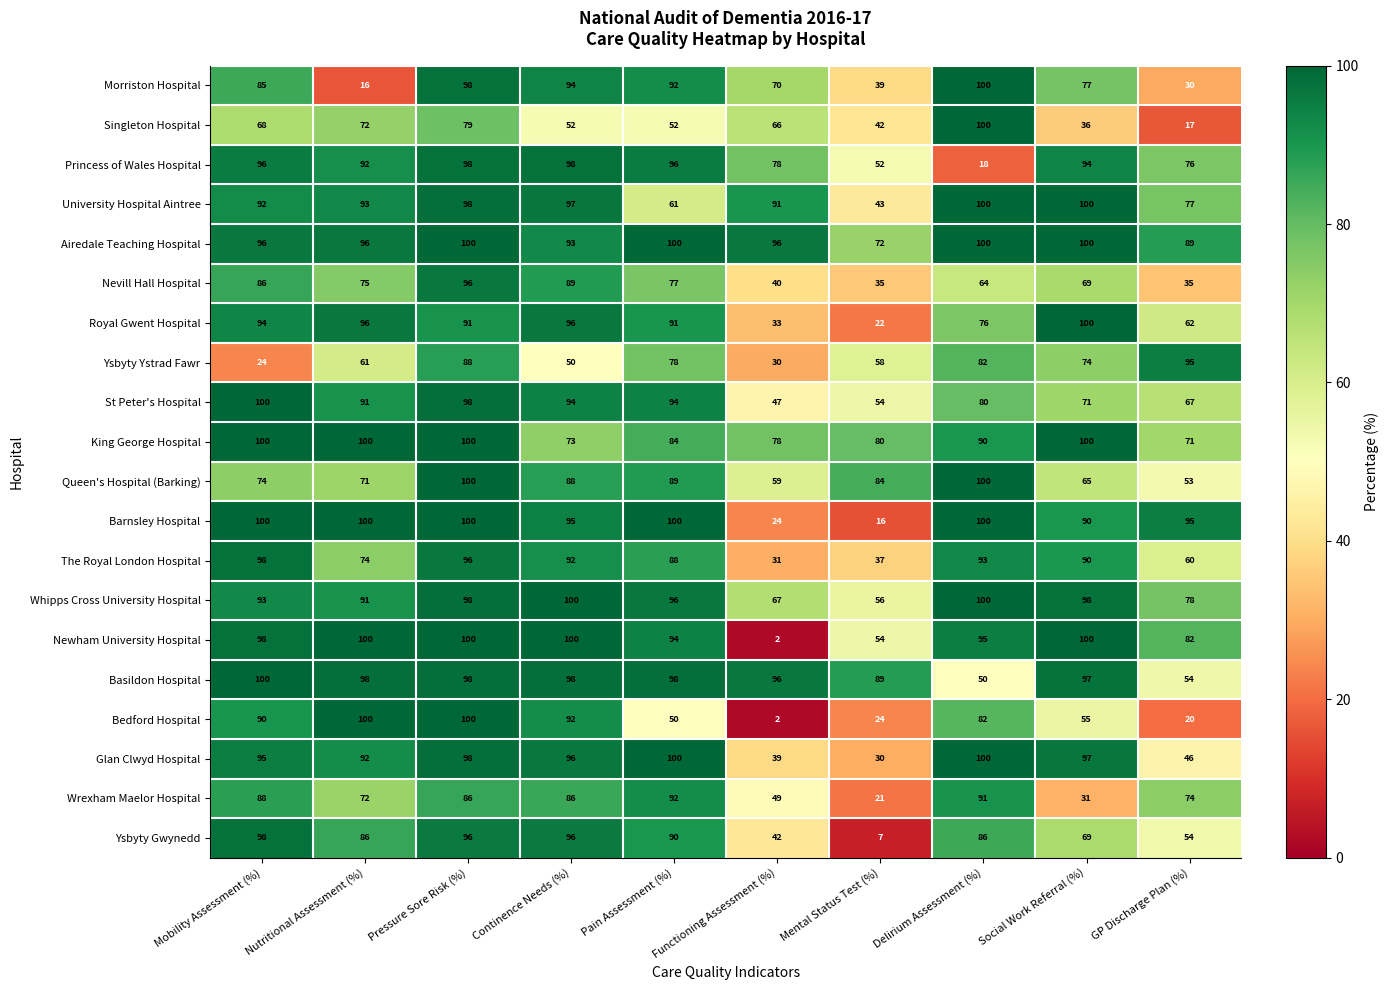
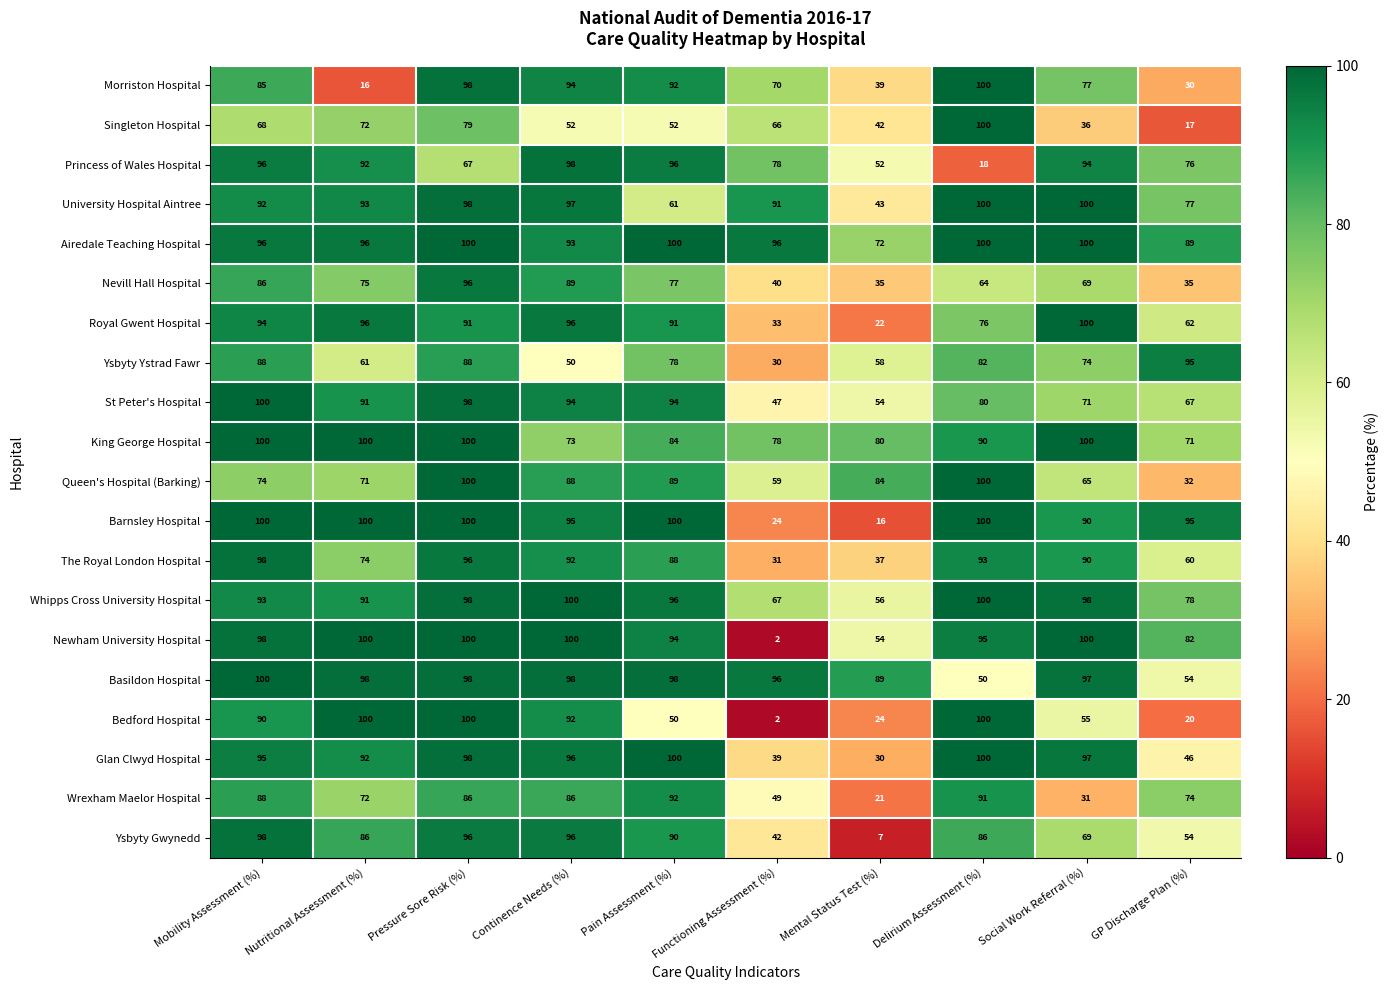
  {
    "Morriston Hospital": {
      "Mobility Assessment (%)": 85,
      "Nutritional Assessment (%)": 16,
      "Pressure Sore Risk (%)": 98,
      "Continence Needs (%)": 94,
      "Pain Assessment (%)": 92,
      "Functioning Assessment (%)": 70,
      "Mental Status Test (%)": 39,
      "Delirium Assessment (%)": 100,
      "Social Work Referral (%)": 77,
      "GP Discharge Plan (%)": 30
    },
    "Singleton Hospital": {
      "Mobility Assessment (%)": 68,
      "Nutritional Assessment (%)": 72,
      "Pressure Sore Risk (%)": 79,
      "Continence Needs (%)": 52,
      "Pain Assessment (%)": 52,
      "Functioning Assessment (%)": 66,
      "Mental Status Test (%)": 42,
      "Delirium Assessment (%)": 100,
      "Social Work Referral (%)": 36,
      "GP Discharge Plan (%)": 17
    },
    "Princess of Wales Hospital": {
      "Mobility Assessment (%)": 96,
      "Nutritional Assessment (%)": 92,
-     "Pressure Sore Risk (%)": 98,
+     "Pressure Sore Risk (%)": 67,
      "Continence Needs (%)": 98,
      "Pain Assessment (%)": 96,
      "Functioning Assessment (%)": 78,
      "Mental Status Test (%)": 52,
      "Delirium Assessment (%)": 18,
      "Social Work Referral (%)": 94,
      "GP Discharge Plan (%)": 76
    },
    "University Hospital Aintree": {
      "Mobility Assessment (%)": 92,
      "Nutritional Assessment (%)": 93,
      "Pressure Sore Risk (%)": 98,
      "Continence Needs (%)": 97,
      "Pain Assessment (%)": 61,
      "Functioning Assessment (%)": 91,
      "Mental Status Test (%)": 43,
      "Delirium Assessment (%)": 100,
      "Social Work Referral (%)": 100,
      "GP Discharge Plan (%)": 77
    },
    "Airedale Teaching Hospital": {
      "Mobility Assessment (%)": 96,
      "Nutritional Assessment (%)": 96,
      "Pressure Sore Risk (%)": 100,
      "Continence Needs (%)": 93,
      "Pain Assessment (%)": 100,
      "Functioning Assessment (%)": 96,
      "Mental Status Test (%)": 72,
      "Delirium Assessment (%)": 100,
      "Social Work Referral (%)": 100,
      "GP Discharge Plan (%)": 89
    },
    "Nevill Hall Hospital": {
      "Mobility Assessment (%)": 86,
      "Nutritional Assessment (%)": 75,
      "Pressure Sore Risk (%)": 96,
      "Continence Needs (%)": 89,
      "Pain Assessment (%)": 77,
      "Functioning Assessment (%)": 40,
      "Mental Status Test (%)": 35,
      "Delirium Assessment (%)": 64,
      "Social Work Referral (%)": 69,
      "GP Discharge Plan (%)": 35
    },
    "Royal Gwent Hospital": {
      "Mobility Assessment (%)": 94,
      "Nutritional Assessment (%)": 96,
      "Pressure Sore Risk (%)": 91,
      "Continence Needs (%)": 96,
      "Pain Assessment (%)": 91,
      "Functioning Assessment (%)": 33,
      "Mental Status Test (%)": 22,
      "Delirium Assessment (%)": 76,
      "Social Work Referral (%)": 100,
      "GP Discharge Plan (%)": 62
    },
    "Ysbyty Ystrad Fawr": {
-     "Mobility Assessment (%)": 24,
+     "Mobility Assessment (%)": 88,
      "Nutritional Assessment (%)": 61,
      "Pressure Sore Risk (%)": 88,
      "Continence Needs (%)": 50,
      "Pain Assessment (%)": 78,
      "Functioning Assessment (%)": 30,
      "Mental Status Test (%)": 58,
      "Delirium Assessment (%)": 82,
      "Social Work Referral (%)": 74,
      "GP Discharge Plan (%)": 95
    },
    "St Peter's Hospital": {
      "Mobility Assessment (%)": 100,
      "Nutritional Assessment (%)": 91,
      "Pressure Sore Risk (%)": 98,
      "Continence Needs (%)": 94,
      "Pain Assessment (%)": 94,
      "Functioning Assessment (%)": 47,
      "Mental Status Test (%)": 54,
      "Delirium Assessment (%)": 80,
      "Social Work Referral (%)": 71,
      "GP Discharge Plan (%)": 67
    },
    "King George Hospital": {
      "Mobility Assessment (%)": 100,
      "Nutritional Assessment (%)": 100,
      "Pressure Sore Risk (%)": 100,
      "Continence Needs (%)": 73,
      "Pain Assessment (%)": 84,
      "Functioning Assessment (%)": 78,
      "Mental Status Test (%)": 80,
      "Delirium Assessment (%)": 90,
      "Social Work Referral (%)": 100,
      "GP Discharge Plan (%)": 71
    },
    "Queen's Hospital (Barking)": {
      "Mobility Assessment (%)": 74,
      "Nutritional Assessment (%)": 71,
      "Pressure Sore Risk (%)": 100,
      "Continence Needs (%)": 88,
      "Pain Assessment (%)": 89,
      "Functioning Assessment (%)": 59,
      "Mental Status Test (%)": 84,
      "Delirium Assessment (%)": 100,
      "Social Work Referral (%)": 65,
-     "GP Discharge Plan (%)": 53
+     "GP Discharge Plan (%)": 32
    },
    "Barnsley Hospital": {
      "Mobility Assessment (%)": 100,
      "Nutritional Assessment (%)": 100,
      "Pressure Sore Risk (%)": 100,
      "Continence Needs (%)": 95,
      "Pain Assessment (%)": 100,
      "Functioning Assessment (%)": 24,
      "Mental Status Test (%)": 16,
      "Delirium Assessment (%)": 100,
      "Social Work Referral (%)": 90,
      "GP Discharge Plan (%)": 95
    },
    "The Royal London Hospital": {
      "Mobility Assessment (%)": 98,
      "Nutritional Assessment (%)": 74,
      "Pressure Sore Risk (%)": 96,
      "Continence Needs (%)": 92,
      "Pain Assessment (%)": 88,
      "Functioning Assessment (%)": 31,
      "Mental Status Test (%)": 37,
      "Delirium Assessment (%)": 93,
      "Social Work Referral (%)": 90,
      "GP Discharge Plan (%)": 60
    },
    "Whipps Cross University Hospital": {
      "Mobility Assessment (%)": 93,
      "Nutritional Assessment (%)": 91,
      "Pressure Sore Risk (%)": 98,
      "Continence Needs (%)": 100,
      "Pain Assessment (%)": 96,
      "Functioning Assessment (%)": 67,
      "Mental Status Test (%)": 56,
      "Delirium Assessment (%)": 100,
      "Social Work Referral (%)": 98,
      "GP Discharge Plan (%)": 78
    },
    "Newham University Hospital": {
      "Mobility Assessment (%)": 98,
      "Nutritional Assessment (%)": 100,
      "Pressure Sore Risk (%)": 100,
      "Continence Needs (%)": 100,
      "Pain Assessment (%)": 94,
      "Functioning Assessment (%)": 2,
      "Mental Status Test (%)": 54,
      "Delirium Assessment (%)": 95,
      "Social Work Referral (%)": 100,
      "GP Discharge Plan (%)": 82
    },
    "Basildon Hospital": {
      "Mobility Assessment (%)": 100,
      "Nutritional Assessment (%)": 98,
      "Pressure Sore Risk (%)": 98,
      "Continence Needs (%)": 98,
      "Pain Assessment (%)": 98,
      "Functioning Assessment (%)": 96,
      "Mental Status Test (%)": 89,
      "Delirium Assessment (%)": 50,
      "Social Work Referral (%)": 97,
      "GP Discharge Plan (%)": 54
    },
    "Bedford Hospital": {
      "Mobility Assessment (%)": 90,
      "Nutritional Assessment (%)": 100,
      "Pressure Sore Risk (%)": 100,
      "Continence Needs (%)": 92,
      "Pain Assessment (%)": 50,
      "Functioning Assessment (%)": 2,
      "Mental Status Test (%)": 24,
-     "Delirium Assessment (%)": 82,
+     "Delirium Assessment (%)": 100,
      "Social Work Referral (%)": 55,
      "GP Discharge Plan (%)": 20
    },
    "Glan Clwyd Hospital": {
      "Mobility Assessment (%)": 95,
      "Nutritional Assessment (%)": 92,
      "Pressure Sore Risk (%)": 98,
      "Continence Needs (%)": 96,
      "Pain Assessment (%)": 100,
      "Functioning Assessment (%)": 39,
      "Mental Status Test (%)": 30,
      "Delirium Assessment (%)": 100,
      "Social Work Referral (%)": 97,
      "GP Discharge Plan (%)": 46
    },
    "Wrexham Maelor Hospital": {
      "Mobility Assessment (%)": 88,
      "Nutritional Assessment (%)": 72,
      "Pressure Sore Risk (%)": 86,
      "Continence Needs (%)": 86,
      "Pain Assessment (%)": 92,
      "Functioning Assessment (%)": 49,
      "Mental Status Test (%)": 21,
      "Delirium Assessment (%)": 91,
      "Social Work Referral (%)": 31,
      "GP Discharge Plan (%)": 74
    },
    "Ysbyty Gwynedd": {
      "Mobility Assessment (%)": 98,
      "Nutritional Assessment (%)": 86,
      "Pressure Sore Risk (%)": 96,
      "Continence Needs (%)": 96,
      "Pain Assessment (%)": 90,
      "Functioning Assessment (%)": 42,
      "Mental Status Test (%)": 7,
      "Delirium Assessment (%)": 86,
      "Social Work Referral (%)": 69,
      "GP Discharge Plan (%)": 54
    }
  }
